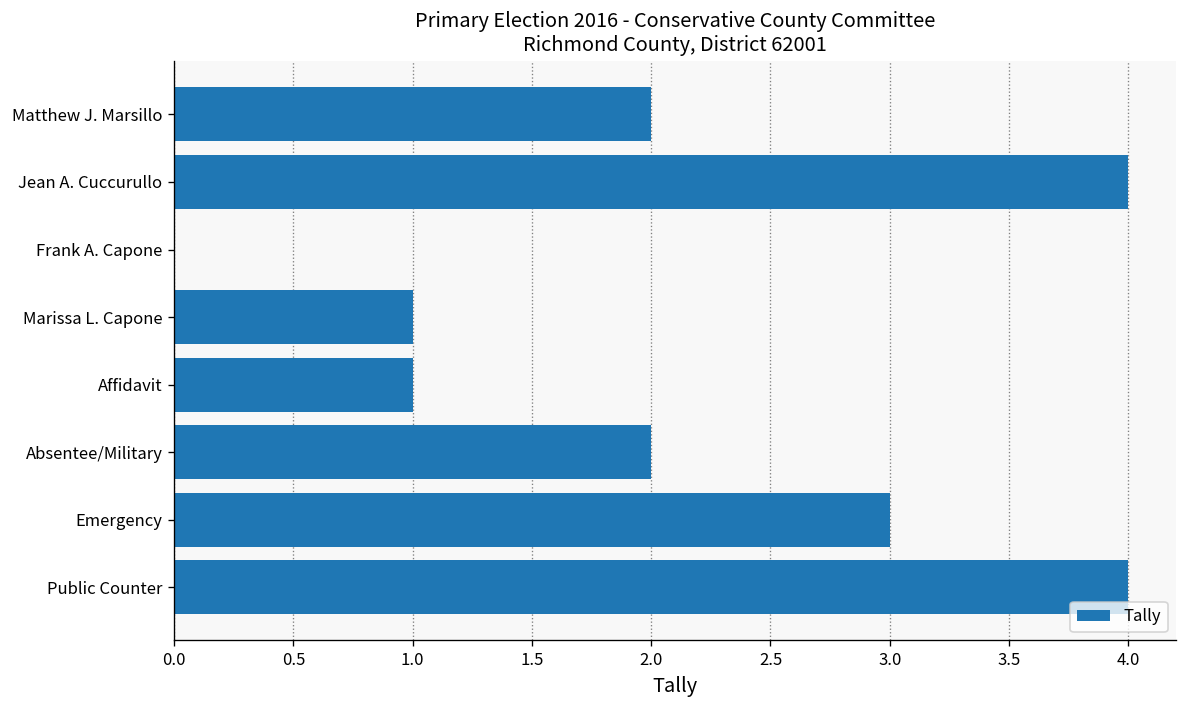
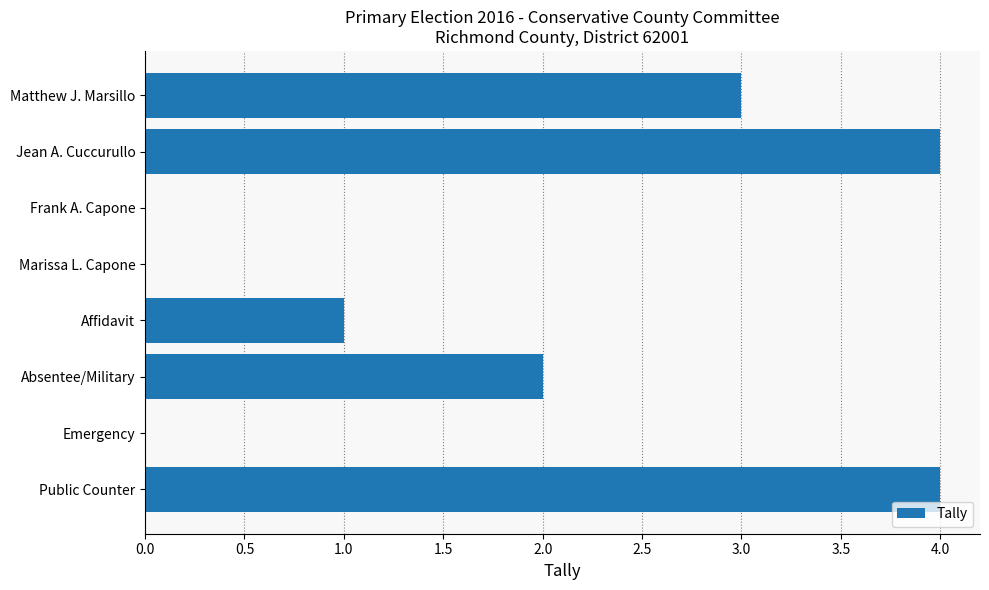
  {
-   "Matthew J. Marsillo": 2,
+   "Matthew J. Marsillo": 3,
    "Jean A. Cuccurullo": 4,
    "Frank A. Capone": 0,
-   "Marissa L. Capone": 1,
+   "Marissa L. Capone": 0,
    "Affidavit": 1,
    "Absentee/Military": 2,
-   "Emergency": 3,
+   "Emergency": 0,
    "Public Counter": 4
  }
